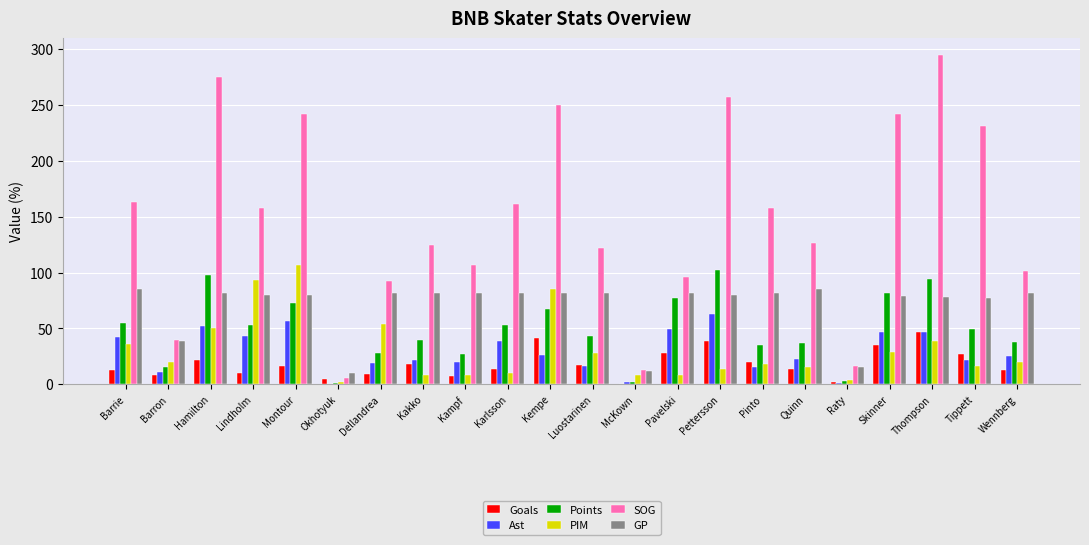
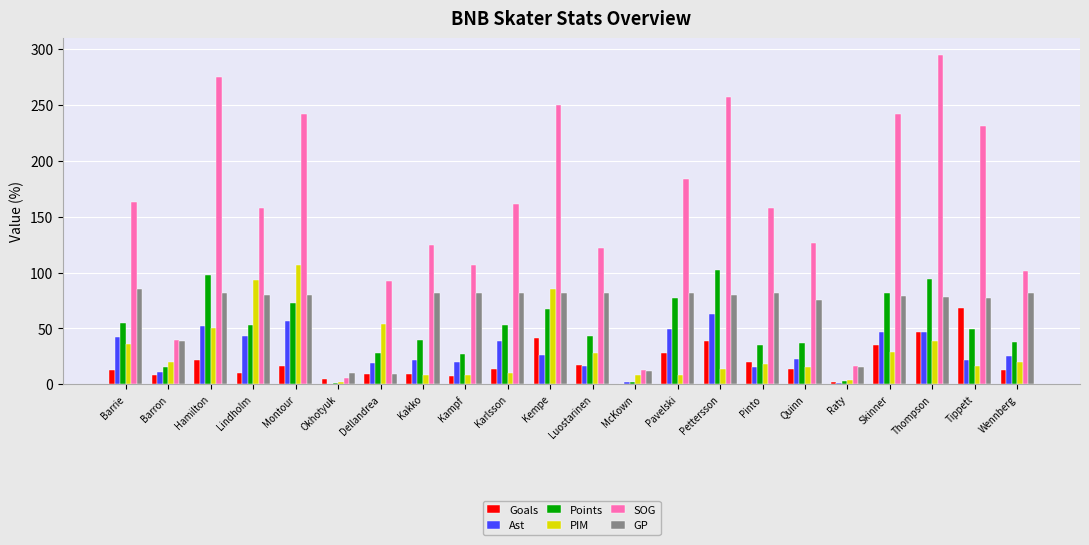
  {
    "Goals": {
      "Barrie": 13,
      "Barron": 8,
      "Hamilton": 22,
      "Lindholm": 10,
      "Montour": 16,
      "Okhotyuk": 5,
      "Dellandrea": 9,
-     "Kakko": 18,
+     "Kakko": 9,
      "Kampf": 7,
      "Karlsson": 14,
      "Kempe": 41,
      "Luostarinen": 17,
      "McKown": 0,
      "Pavelski": 28,
      "Pettersson": 39,
      "Pinto": 20,
      "Quinn": 14,
      "Skinner": 35,
      "Thompson": 47,
-     "Tippett": 27,
+     "Tippett": 68,
      "Wennberg": 13
    },
    "Ast": {
      "Barrie": 42,
      "Barron": 11,
      "Hamilton": 52,
      "Lindholm": 43,
      "Montour": 57,
      "Okhotyuk": 0,
      "Dellandrea": 19,
      "Kakko": 22,
      "Kampf": 20,
      "Karlsson": 39,
      "Kempe": 26,
      "Luostarinen": 16,
      "Pavelski": 49,
      "Pettersson": 63,
      "Pinto": 15,
      "Quinn": 23,
      "Skinner": 47,
      "Thompson": 47,
      "Tippett": 22,
      "Wennberg": 25
    },
    "Points": {
      "Barrie": 55,
      "Barron": 15,
      "Hamilton": 98,
      "Lindholm": 53,
      "Montour": 73,
      "Dellandrea": 28,
      "Kakko": 40,
      "Kampf": 27,
      "Karlsson": 53,
      "Kempe": 67,
      "Luostarinen": 43,
      "Pavelski": 77,
      "Pettersson": 102,
      "Pinto": 35,
      "Quinn": 37,
      "Raty": 3,
      "Skinner": 82,
      "Thompson": 94,
      "Tippett": 49,
      "Wennberg": 38
    },
    "PIM": {
      "Barrie": 36,
      "Barron": 20,
      "Hamilton": 50,
      "Lindholm": 93,
      "Montour": 107,
      "Dellandrea": 54,
      "Kakko": 8,
      "Kampf": 8,
      "Karlsson": 10,
      "Kempe": 85,
      "Luostarinen": 28,
      "McKown": 8,
      "Pavelski": 8,
      "Pettersson": 14,
      "Pinto": 18,
      "Quinn": 15,
      "Raty": 4,
      "Skinner": 29,
      "Thompson": 39,
      "Tippett": 16,
      "Wennberg": 20
    },
    "SOG": {
      "Barrie": 163,
      "Barron": 40,
      "Hamilton": 275,
      "Lindholm": 158,
      "Montour": 242,
      "Okhotyuk": 6,
      "Dellandrea": 92,
      "Kakko": 125,
      "Kampf": 107,
      "Karlsson": 161,
      "Kempe": 250,
      "Luostarinen": 122,
      "McKown": 13,
-     "Pavelski": 96,
+     "Pavelski": 184,
      "Pettersson": 257,
      "Pinto": 158,
      "Quinn": 126,
      "Raty": 16,
      "Skinner": 242,
      "Thompson": 295,
      "Tippett": 231,
      "Wennberg": 101
    },
    "GP": {
      "Barrie": 85,
      "Barron": 39,
      "Hamilton": 82,
      "Lindholm": 80,
      "Montour": 80,
      "Okhotyuk": 10,
-     "Dellandrea": 82,
+     "Dellandrea": 9,
      "Kakko": 82,
      "Kampf": 82,
      "Karlsson": 82,
      "Kempe": 82,
      "Luostarinen": 82,
      "McKown": 12,
      "Pavelski": 82,
      "Pettersson": 80,
      "Pinto": 82,
-     "Quinn": 85,
+     "Quinn": 75,
      "Raty": 15,
      "Skinner": 79,
      "Thompson": 78,
      "Tippett": 77,
      "Wennberg": 82
    }
  }
